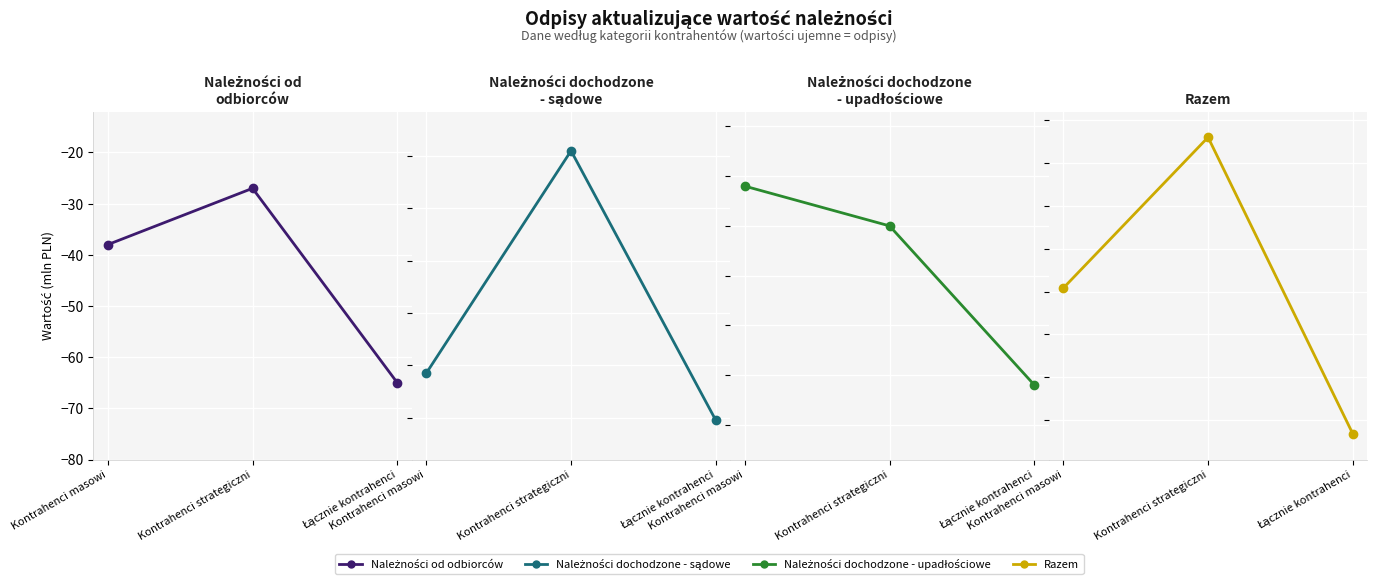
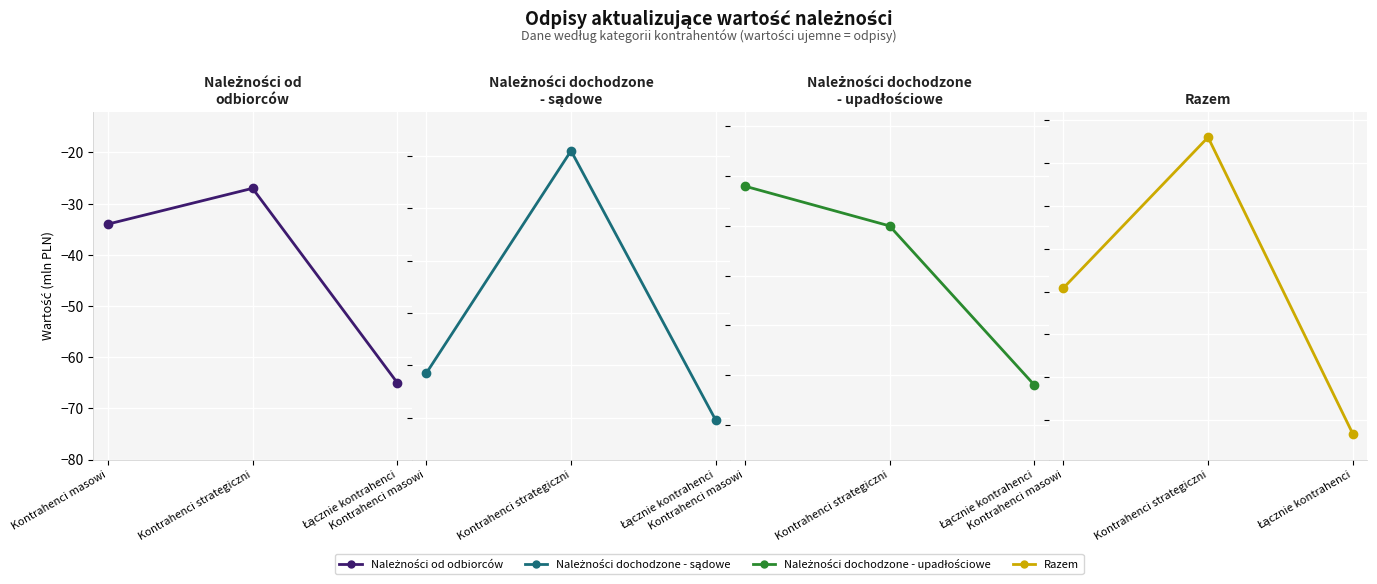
  {
    "Należności od odbiorców": {
-     "Kontrahenci masowi": -38,
+     "Kontrahenci masowi": -34,
      "Kontrahenci strategiczni": -27,
      "Łącznie kontrahenci": -65
    }
  }
